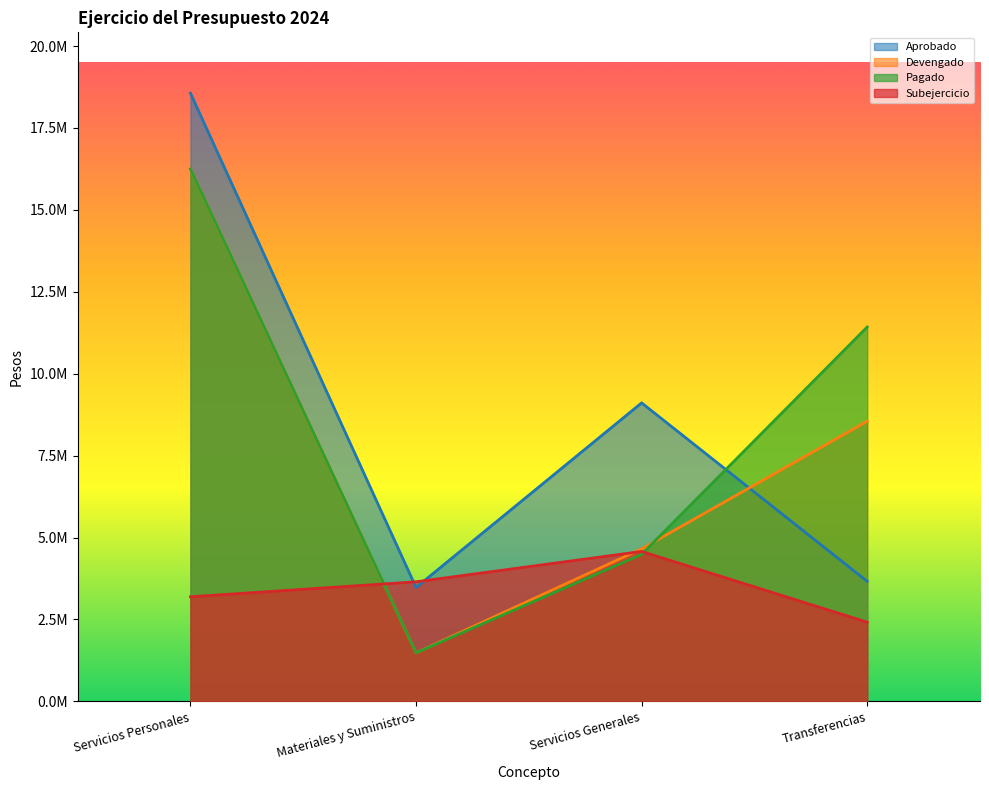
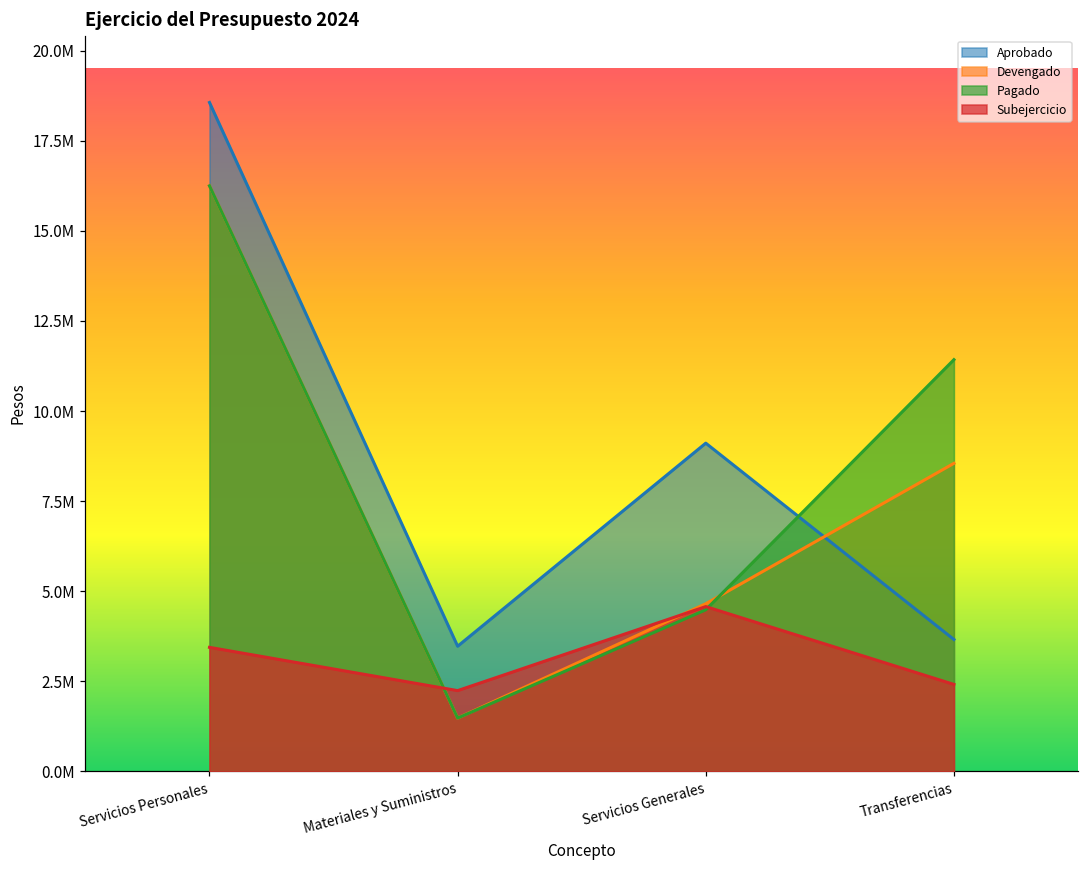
  {
    "Aprobado": {
      "Servicios Personales": 18600000,
      "Materiales y Suministros": 3500000,
      "Servicios Generales": 9100000,
      "Transferencias": 3700000
    },
    "Devengado": {
      "Servicios Generales": 4700000,
      "Transferencias": 8500000
    },
    "Pagado": {
      "Servicios Generales": 4500000,
      "Transferencias": 11400000
    },
    "Subejercicio": {
-     "Servicios Personales": 3200000,
-     "Materiales y Suministros": 3600000,
+     "Servicios Personales": 3400000,
+     "Materiales y Suministros": 2200000,
      "Servicios Generales": 4600000,
      "Transferencias": 2400000
    }
  }
